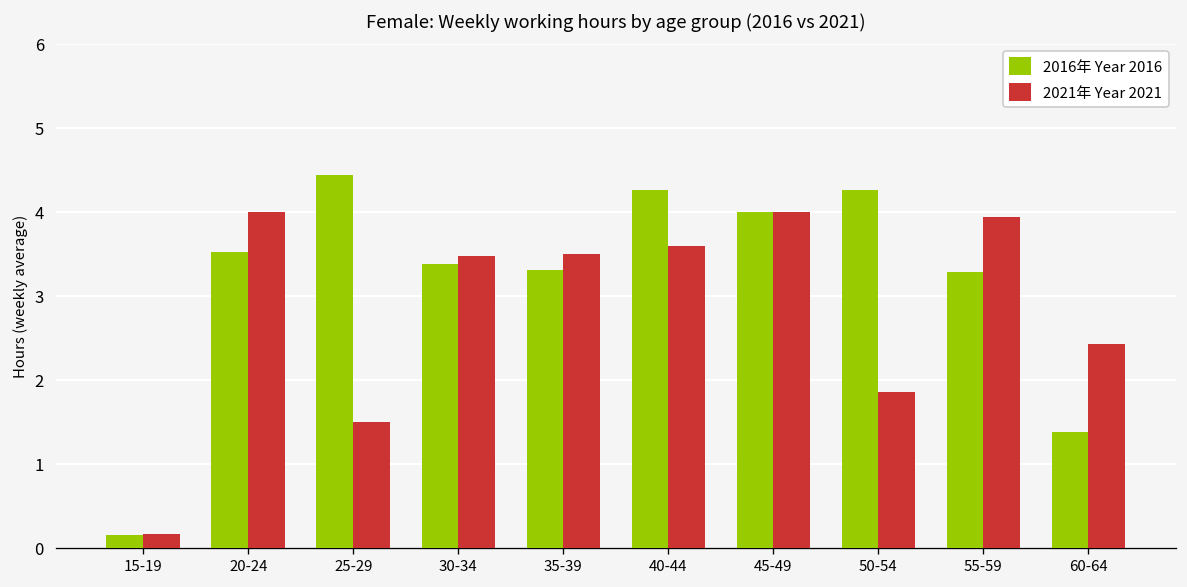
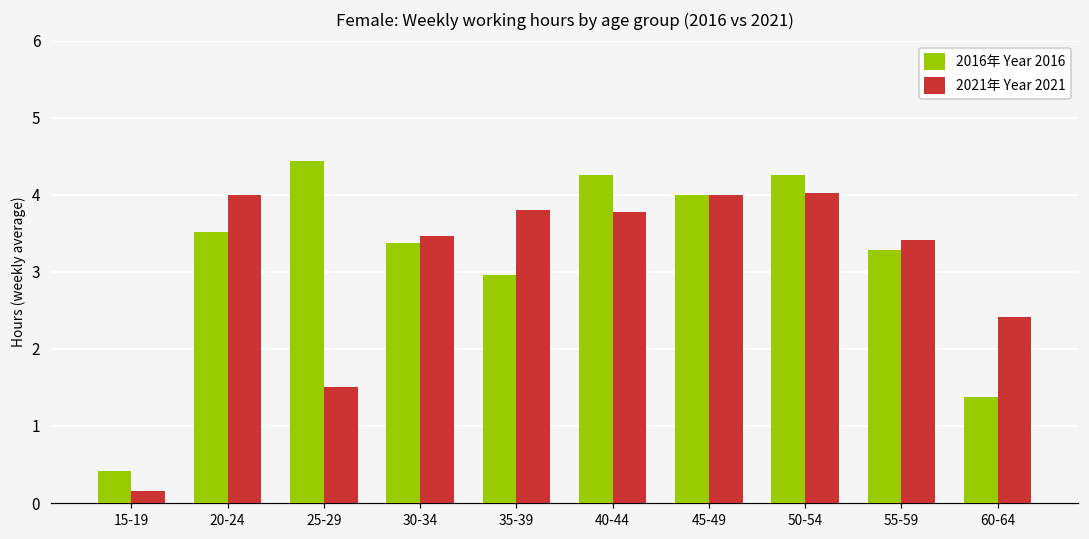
  {
    "2016年 Year 2016": {
-     "15-19": 0.2,
+     "15-19": 0.4,
      "20-24": 3.5,
      "25-29": 4.4,
      "30-34": 3.4,
-     "35-39": 3.3,
+     "35-39": 3.0,
      "40-44": 4.3,
      "45-49": 4.0,
      "50-54": 4.3,
      "55-59": 3.3,
      "60-64": 1.4
    },
    "2021年 Year 2021": {
      "15-19": 0.2,
      "20-24": 4.0,
      "25-29": 1.5,
      "30-34": 3.5,
-     "35-39": 3.5,
-     "40-44": 3.6,
+     "35-39": 3.8,
+     "40-44": 3.8,
      "45-49": 4.0,
-     "50-54": 1.9,
-     "55-59": 3.9,
+     "50-54": 4.0,
+     "55-59": 3.4,
      "60-64": 2.4
    }
  }
